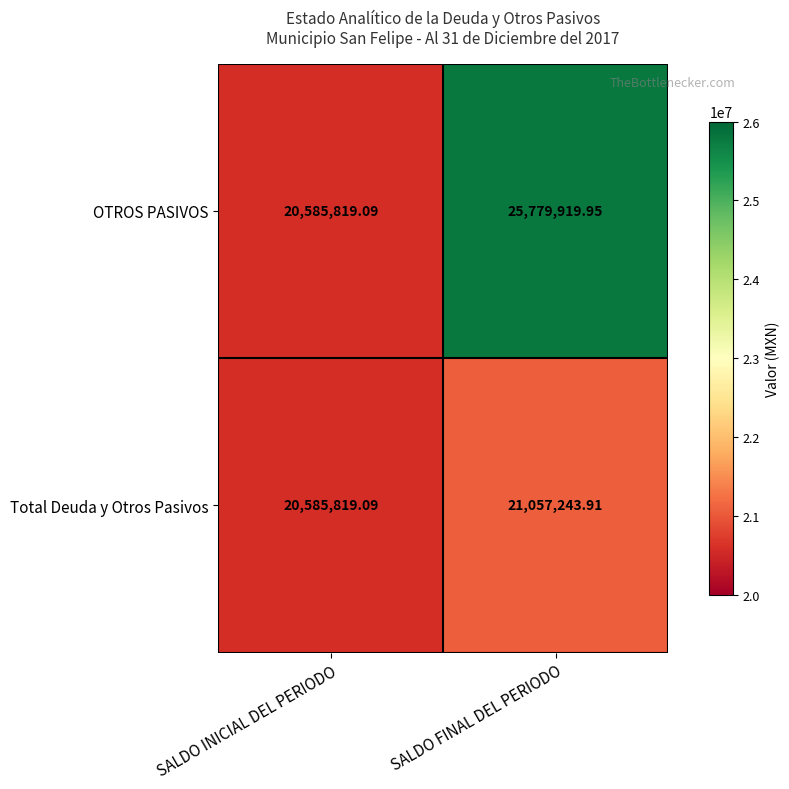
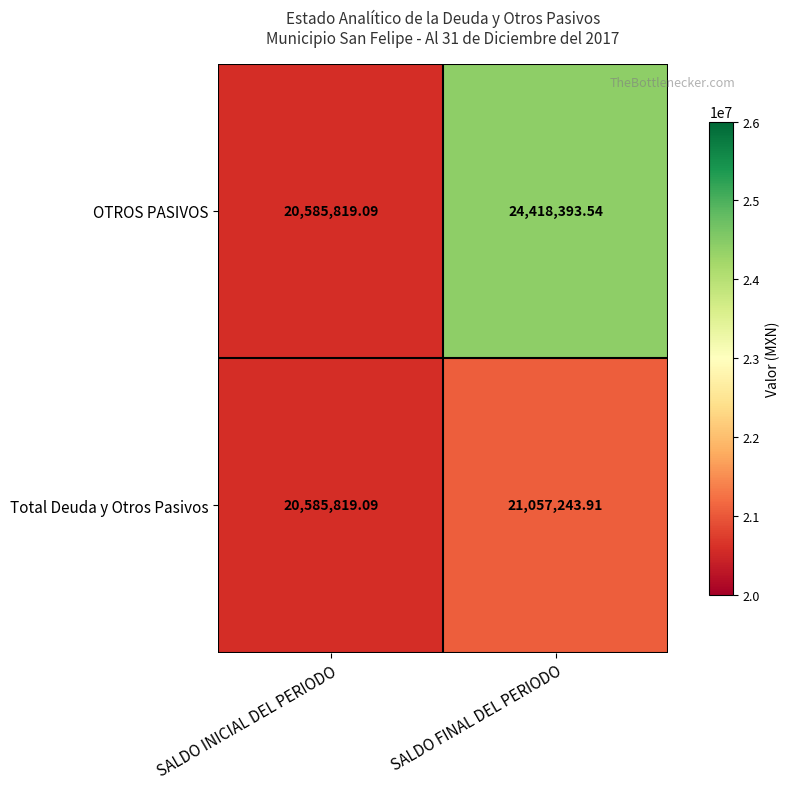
  {
    "OTROS PASIVOS": {
      "SALDO INICIAL DEL PERIODO": "20,585,819.09",
-     "SALDO FINAL DEL PERIODO": "25,779,919.95"
+     "SALDO FINAL DEL PERIODO": "24,418,393.54"
    },
    "Total Deuda y Otros Pasivos": {
      "SALDO INICIAL DEL PERIODO": "20,585,819.09",
      "SALDO FINAL DEL PERIODO": "21,057,243.91"
    }
  }
